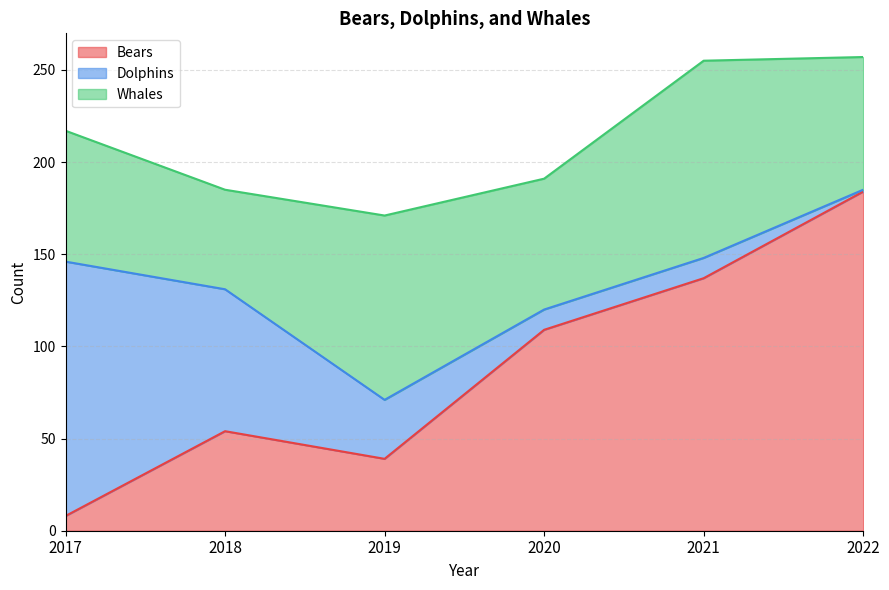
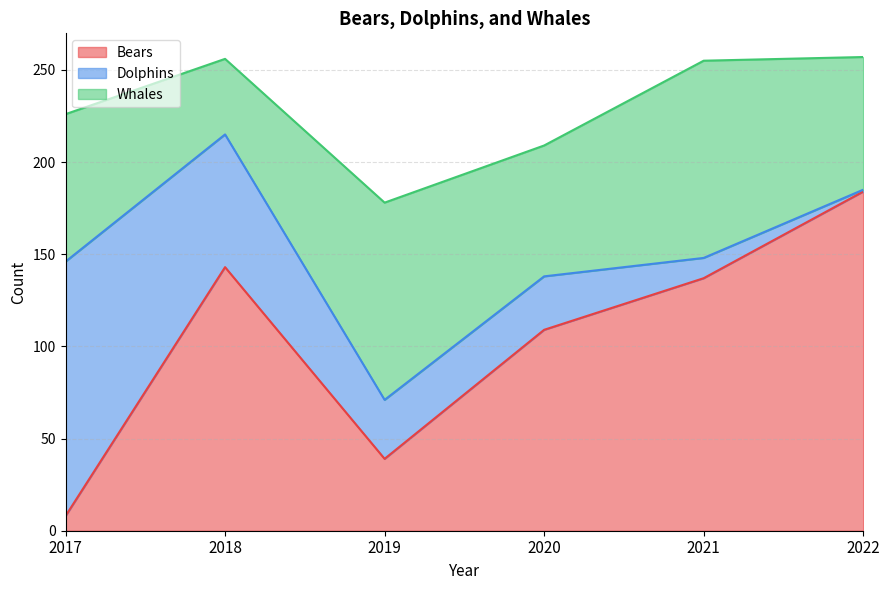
  {
    "Bears": {
      "2017": 8,
-     "2018": 54,
+     "2018": 143,
      "2019": 39,
      "2020": 109,
      "2021": 137
    },
    "Dolphins": {
      "2017": 138,
-     "2018": 77,
+     "2018": 72,
      "2019": 32,
-     "2020": 11,
+     "2020": 29,
      "2021": 11
    },
    "Whales": {
-     "2017": 71,
-     "2018": 54,
-     "2019": 100,
+     "2017": 80,
+     "2018": 41,
+     "2019": 107,
      "2020": 71,
      "2021": 107,
      "2022": 72
    }
  }
